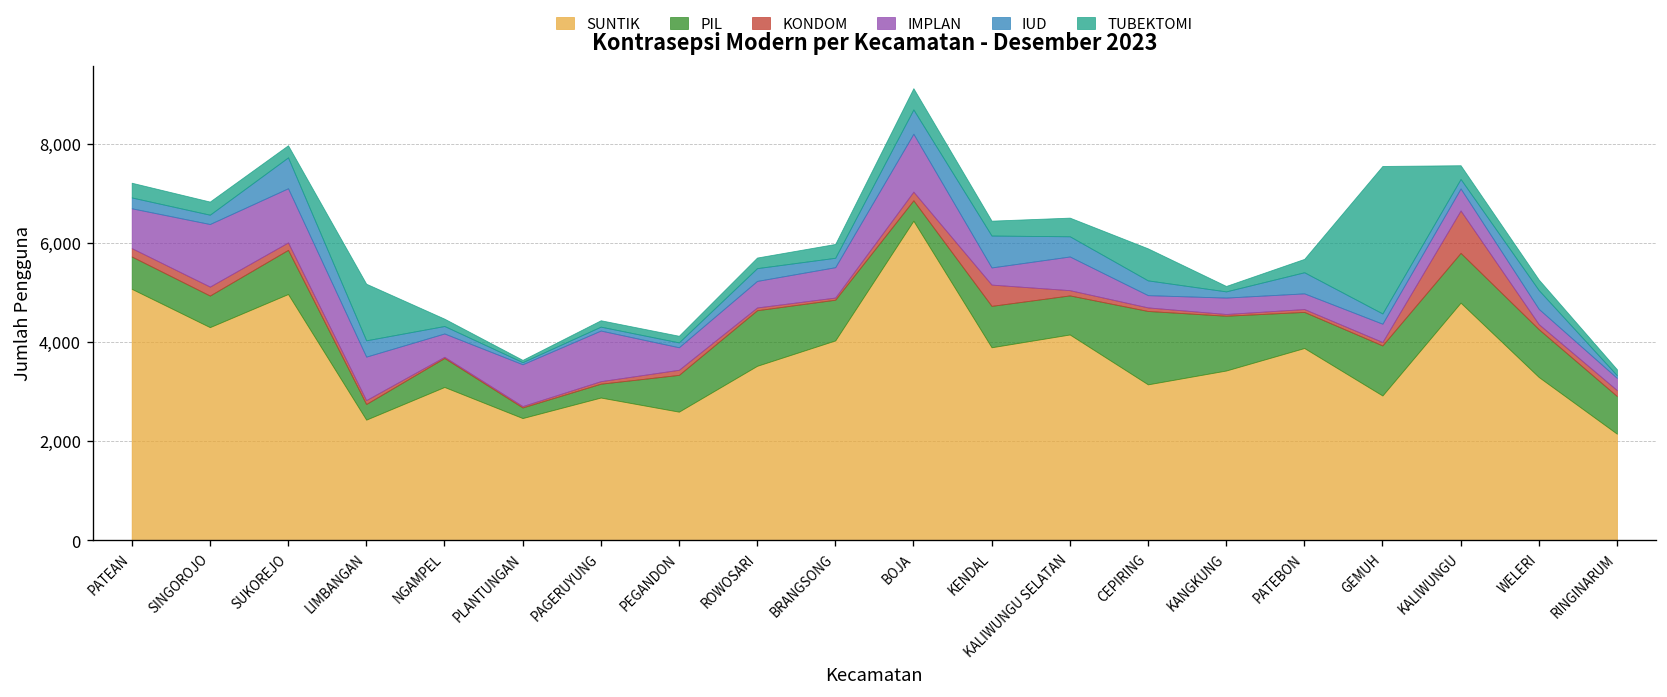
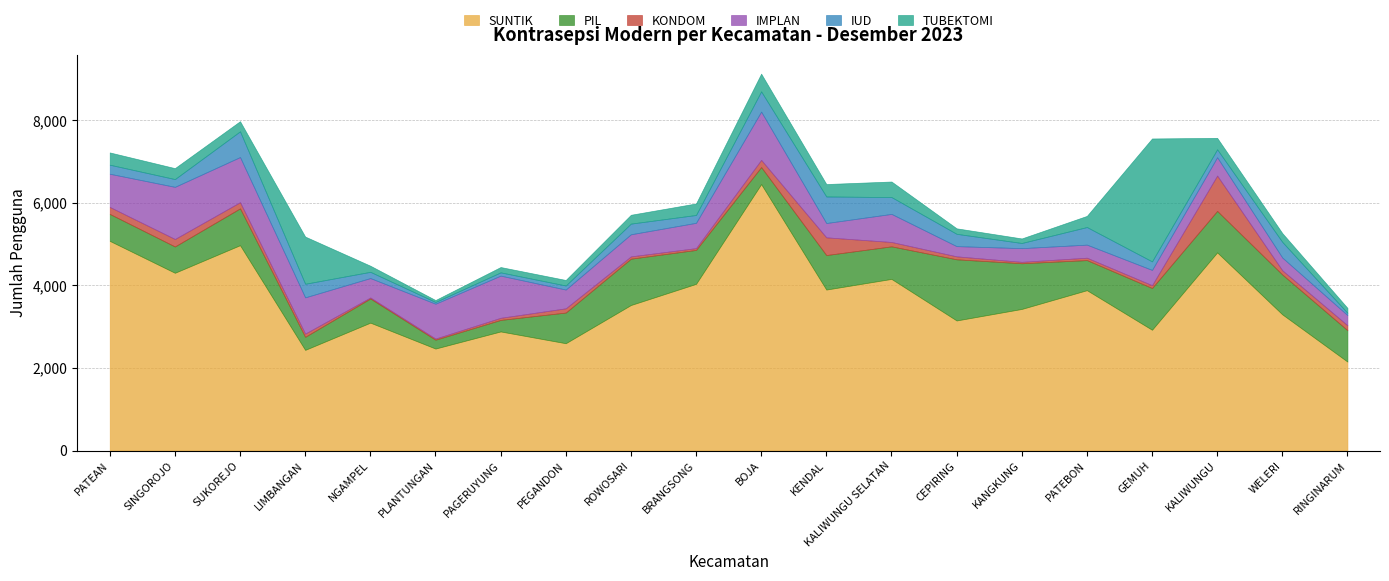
  {
    "SUNTIK": {
      "PATEAN": "5,100",
      "SINGOROJO": "4,300",
      "SUKOREJO": "5,000",
      "LIMBANGAN": "2,400",
      "NGAMPEL": "3,100",
      "PLANTUNGAN": "2,500",
      "PAGERUYUNG": "2,900",
      "PEGANDON": "2,600",
      "ROWOSARI": "3,500",
      "BRANGSONG": "4,000",
      "BOJA": "6,400",
      "KENDAL": "3,900",
      "KALIWUNGU SELATAN": "4,200",
      "CEPIRING": "3,100",
      "KANGKUNG": "3,400",
      "PATEBON": "3,900",
      "GEMUH": "2,900",
      "KALIWUNGU": "4,800",
      "WELERI": "3,300",
      "RINGINARUM": "2,200"
    },
    "PIL": {
      "PATEAN": "700",
      "SINGOROJO": "600",
      "SUKOREJO": "900",
      "LIMBANGAN": "300",
      "PEGANDON": "700",
      "BOJA": "400",
      "KENDAL": "800",
      "KALIWUNGU SELATAN": "800",
      "CEPIRING": "1,500",
      "GEMUH": "1,000",
      "KALIWUNGU": "1,000",
      "WELERI": "1,000",
      "RINGINARUM": "800"
    },
    "KONDOM": {
      "PATEAN": "200",
      "SINGOROJO": "200",
      "SUKOREJO": "200",
      "LIMBANGAN": "100",
      "PEGANDON": "100",
      "BOJA": "200",
      "KENDAL": "400",
      "KALIWUNGU SELATAN": "100",
      "CEPIRING": "100",
      "GEMUH": "100",
      "KALIWUNGU": "900",
      "WELERI": "100",
      "RINGINARUM": "100"
    },
    "IMPLAN": {
      "PATEAN": "800",
      "SINGOROJO": "1,300",
      "SUKOREJO": "1,100",
      "LIMBANGAN": "900",
      "NGAMPEL": "500",
      "PAGERUYUNG": "1,000",
      "PEGANDON": "500",
      "ROWOSARI": "500",
      "BRANGSONG": "600",
      "BOJA": "1,200",
      "KENDAL": "300",
      "KALIWUNGU SELATAN": "700",
      "CEPIRING": "200",
      "KANGKUNG": "300",
      "PATEBON": "300",
      "GEMUH": "400",
      "KALIWUNGU": "400",
      "WELERI": "300"
    },
    "IUD": {
      "PATEAN": "200",
      "SINGOROJO": "200",
      "SUKOREJO": "600",
      "LIMBANGAN": "300",
      "NGAMPEL": "200",
      "PAGERUYUNG": "100",
      "PEGANDON": "100",
      "ROWOSARI": "300",
      "BRANGSONG": "200",
      "BOJA": "500",
      "KENDAL": "600",
      "KALIWUNGU SELATAN": "400",
      "CEPIRING": "300",
      "KANGKUNG": "100",
      "PATEBON": "400",
      "GEMUH": "200",
      "KALIWUNGU": "200",
      "WELERI": "400"
    },
    "TUBEKTOMI": {
      "PATEAN": "300",
      "SINGOROJO": "300",
      "SUKOREJO": "200",
      "LIMBANGAN": "1,100",
      "NGAMPEL": "100",
      "PAGERUYUNG": "100",
      "PEGANDON": "100",
      "ROWOSARI": "200",
      "BRANGSONG": "300",
      "BOJA": "400",
      "KENDAL": "300",
      "KALIWUNGU SELATAN": "400",
-     "CEPIRING": "600",
+     "CEPIRING": "100",
      "KANGKUNG": "100",
      "PATEBON": "300",
      "GEMUH": "3,000",
      "KALIWUNGU": "300",
      "WELERI": "200",
      "RINGINARUM": "100"
    }
  }
